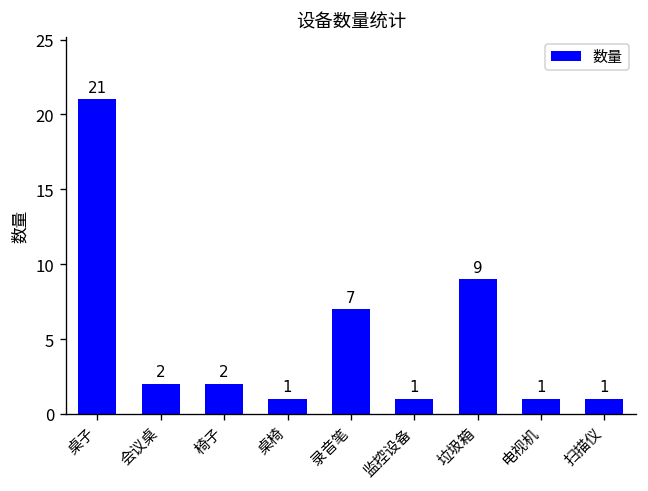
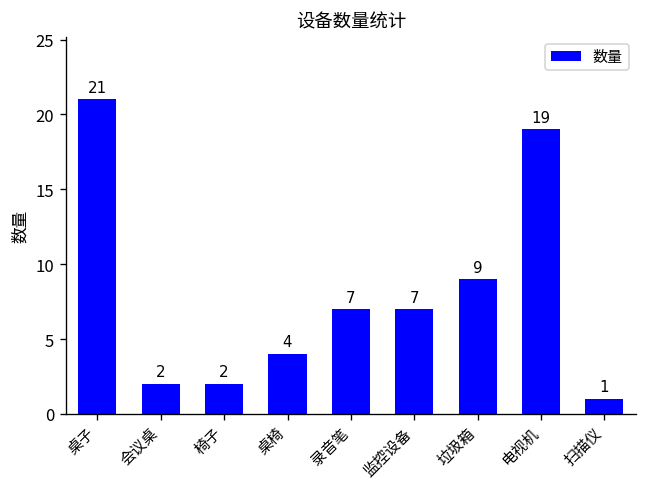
  {
    "桌子": 21,
    "会议桌": 2,
    "椅子": 2,
-   "桌椅": 1,
+   "桌椅": 4,
    "录音笔": 7,
-   "监控设备": 1,
+   "监控设备": 7,
    "垃圾箱": 9,
-   "电视机": 1,
+   "电视机": 19,
    "扫描仪": 1
  }
